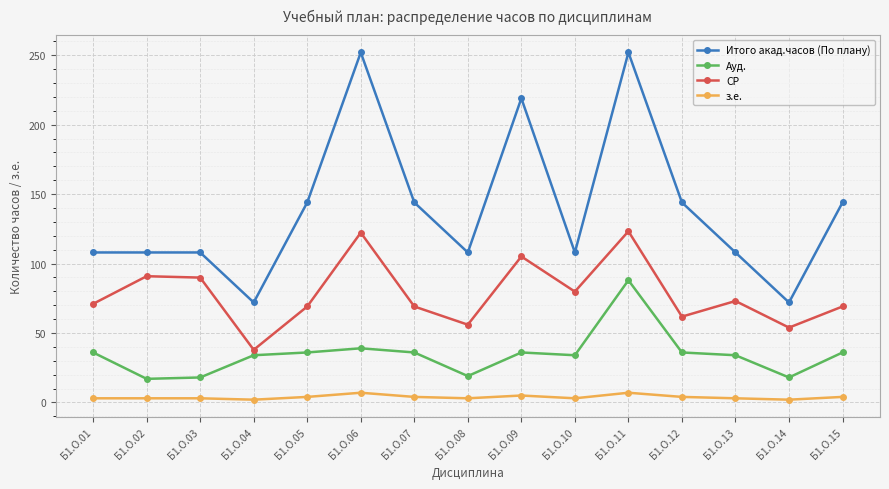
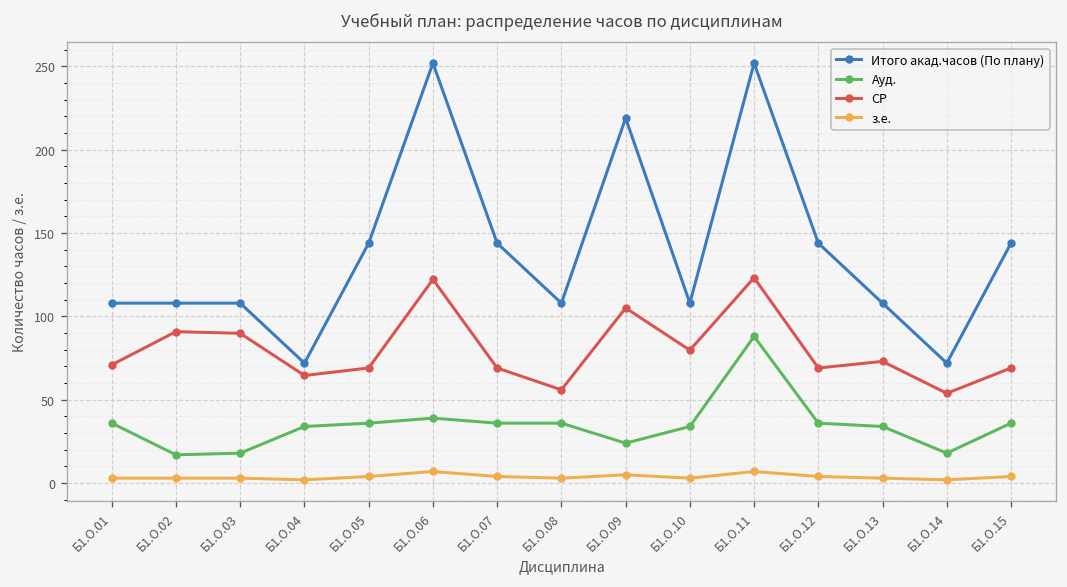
  {
    "Итого акад.часов (По плану)": {
      "Б1.О.01": 108,
      "Б1.О.02": 108,
      "Б1.О.03": 108,
      "Б1.О.04": 72,
      "Б1.О.05": 144,
      "Б1.О.06": 252,
      "Б1.О.07": 144,
      "Б1.О.08": 108,
      "Б1.О.09": 219,
      "Б1.О.10": 108,
      "Б1.О.11": 252,
      "Б1.О.12": 144,
      "Б1.О.13": 108,
      "Б1.О.14": 72,
      "Б1.О.15": 144
    },
    "Ауд.": {
      "Б1.О.01": 36,
      "Б1.О.02": 17,
      "Б1.О.03": 18,
      "Б1.О.04": 34,
      "Б1.О.05": 36,
      "Б1.О.06": 39,
      "Б1.О.07": 36,
-     "Б1.О.08": 19,
-     "Б1.О.09": 36,
+     "Б1.О.08": 36,
+     "Б1.О.09": 24,
      "Б1.О.10": 34,
      "Б1.О.11": 88,
      "Б1.О.12": 36,
      "Б1.О.13": 34,
      "Б1.О.14": 18,
      "Б1.О.15": 36
    },
    "СР": {
      "Б1.О.01": 71,
      "Б1.О.02": 91,
      "Б1.О.03": 90,
-     "Б1.О.04": 38,
+     "Б1.О.04": 65,
      "Б1.О.05": 69,
      "Б1.О.06": 122,
      "Б1.О.07": 69,
      "Б1.О.08": 56,
      "Б1.О.09": 105,
      "Б1.О.10": 80,
      "Б1.О.11": 123,
-     "Б1.О.12": 62,
+     "Б1.О.12": 69,
      "Б1.О.13": 73,
      "Б1.О.14": 54,
      "Б1.О.15": 69
    },
    "з.е.": {
      "Б1.О.01": 3,
      "Б1.О.02": 3,
      "Б1.О.03": 3,
      "Б1.О.04": 2,
      "Б1.О.05": 4,
      "Б1.О.06": 7,
      "Б1.О.07": 4,
      "Б1.О.08": 3,
      "Б1.О.09": 5,
      "Б1.О.10": 3,
      "Б1.О.11": 7,
      "Б1.О.12": 4,
      "Б1.О.13": 3,
      "Б1.О.14": 2,
      "Б1.О.15": 4
    }
  }
